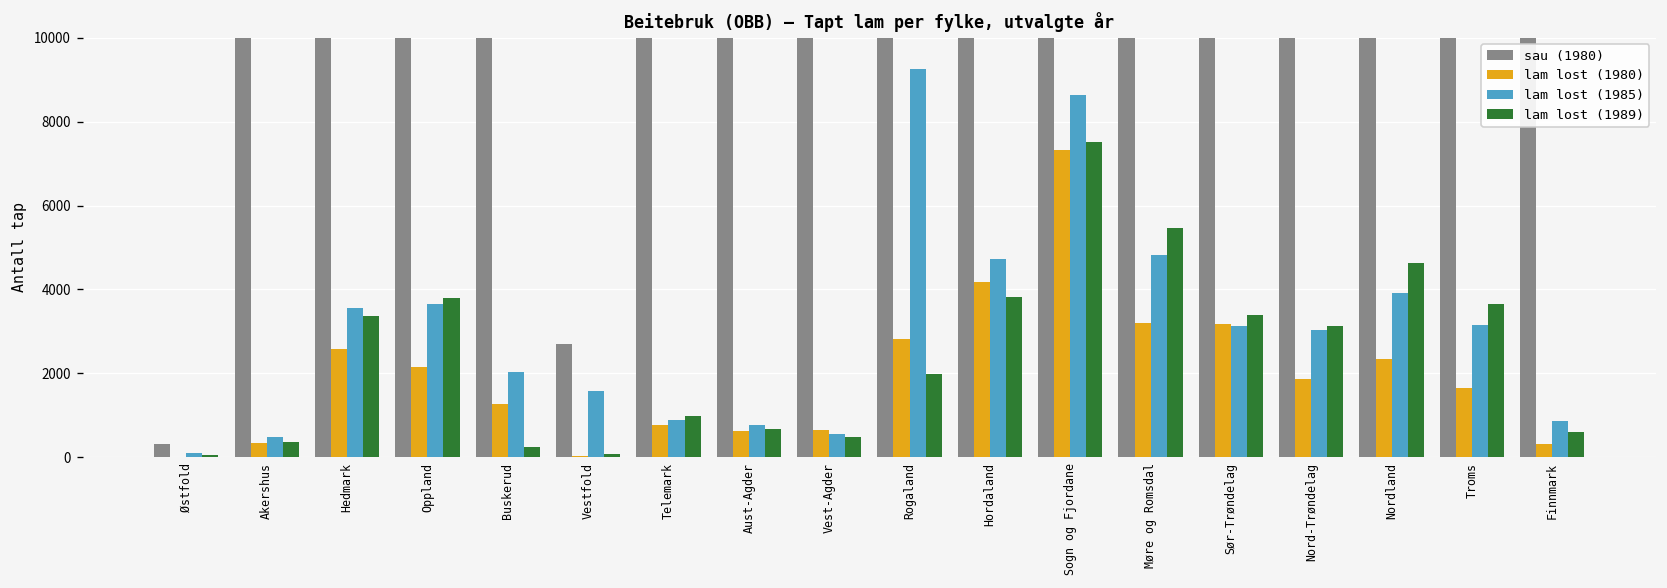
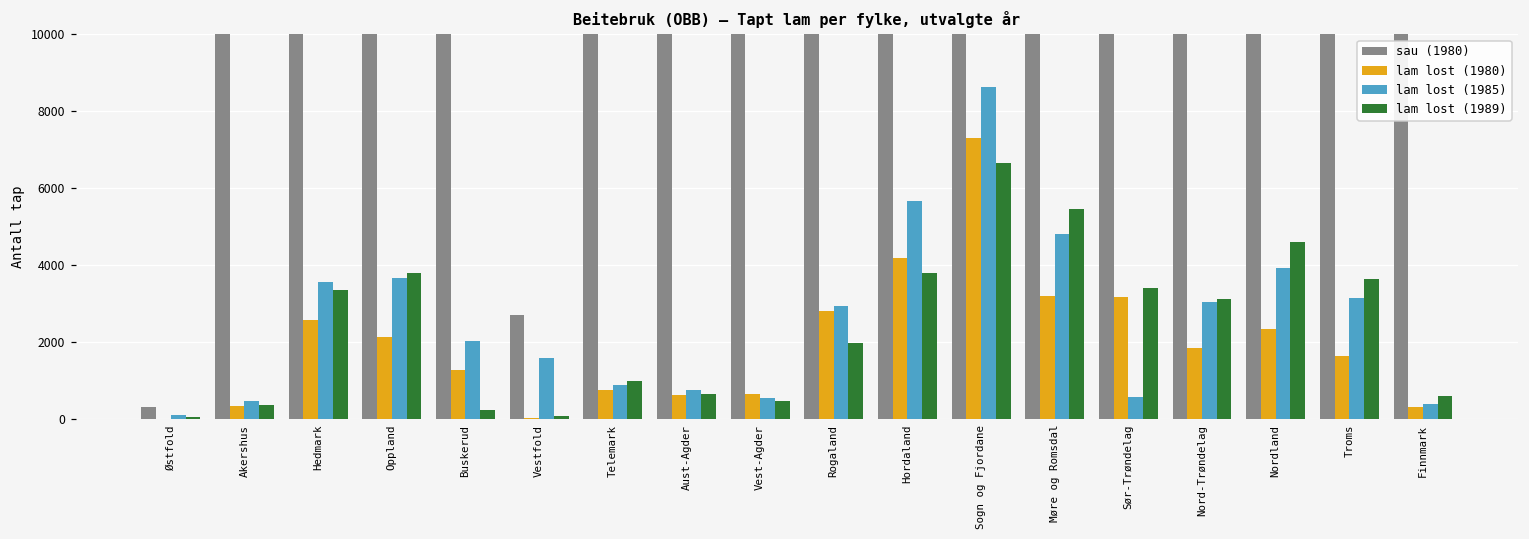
  {
    "sau (1980)": {
      "Østfold": 300,
      "Vestfold": 2700
    },
    "lam lost (1980)": {
      "Akershus": 300,
      "Hedmark": 2600,
      "Oppland": 2100,
      "Buskerud": 1300,
      "Telemark": 800,
      "Aust-Agder": 600,
      "Vest-Agder": 700,
      "Rogaland": 2800,
      "Hordaland": 4200,
      "Sogn og Fjordane": 7300,
      "Møre og Romsdal": 3200,
      "Sør-Trøndelag": 3200,
      "Nord-Trøndelag": 1900,
      "Nordland": 2300,
      "Troms": 1600,
      "Finnmark": 300
    },
    "lam lost (1985)": {
      "Østfold": 100,
      "Akershus": 500,
      "Hedmark": 3600,
      "Oppland": 3700,
      "Buskerud": 2000,
      "Vestfold": 1600,
      "Telemark": 900,
      "Aust-Agder": 800,
      "Vest-Agder": 500,
-     "Rogaland": 9300,
-     "Hordaland": 4700,
+     "Rogaland": 2900,
+     "Hordaland": 5700,
      "Sogn og Fjordane": 8600,
      "Møre og Romsdal": 4800,
-     "Sør-Trøndelag": 3100,
+     "Sør-Trøndelag": 600,
      "Nord-Trøndelag": 3000,
      "Nordland": 3900,
      "Troms": 3200,
-     "Finnmark": 900
+     "Finnmark": 400
    },
    "lam lost (1989)": {
      "Akershus": 400,
      "Hedmark": 3400,
      "Oppland": 3800,
      "Buskerud": 200,
      "Vestfold": 100,
      "Telemark": 1000,
      "Aust-Agder": 700,
      "Vest-Agder": 500,
      "Rogaland": 2000,
      "Hordaland": 3800,
-     "Sogn og Fjordane": 7500,
+     "Sogn og Fjordane": 6700,
      "Møre og Romsdal": 5500,
      "Sør-Trøndelag": 3400,
      "Nord-Trøndelag": 3100,
      "Nordland": 4600,
      "Troms": 3600,
      "Finnmark": 600
    }
  }
